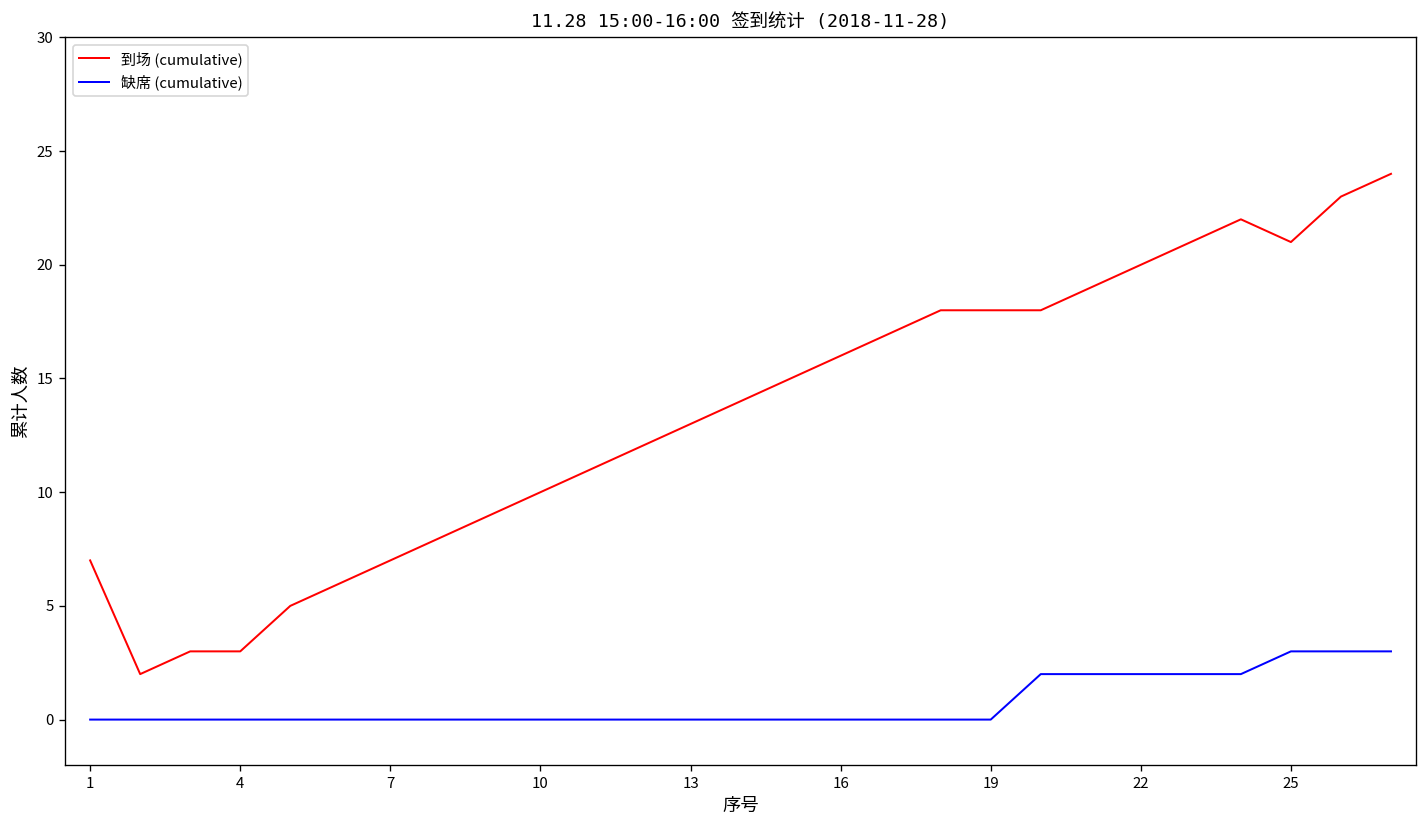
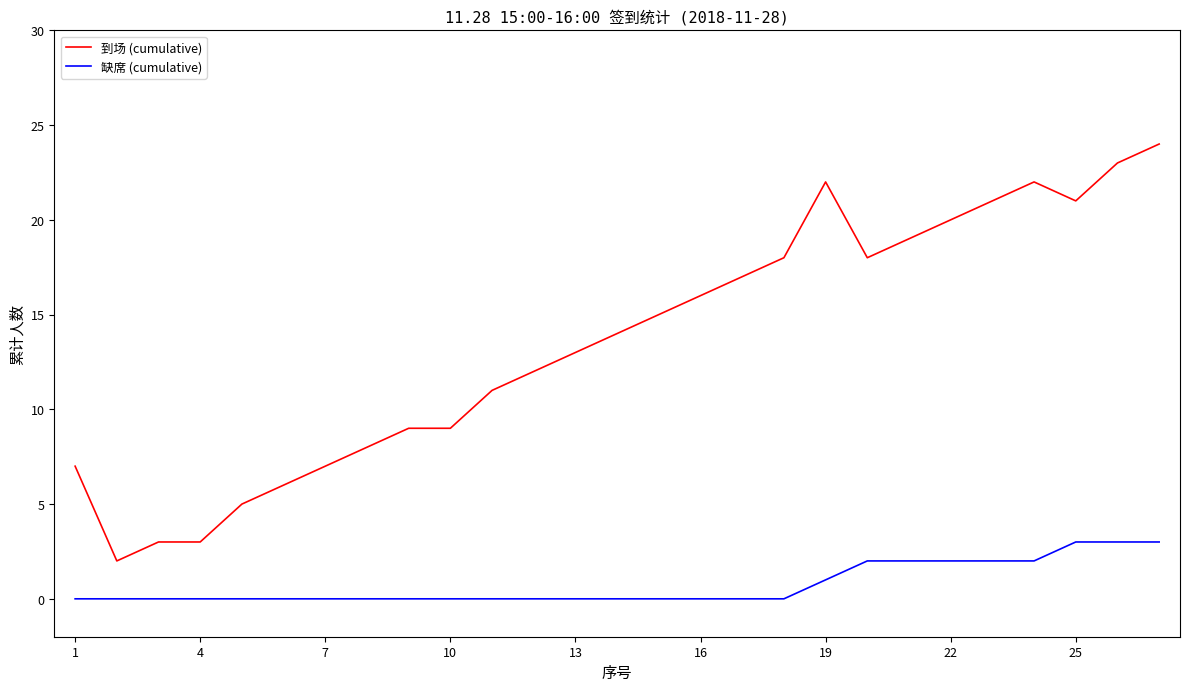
  {
    "到场 (cumulative)": {
      "1": 7,
      "4": 3,
      "7": 7,
-     "10": 10,
+     "10": 9,
      "13": 13,
      "16": 16,
-     "19": 18,
+     "19": 22,
      "22": 20,
      "25": 21
    },
    "缺席 (cumulative)": {
      "1": 0,
      "4": 0,
      "7": 0,
      "10": 0,
      "13": 0,
      "16": 0,
-     "19": 0,
+     "19": 1,
      "22": 2,
      "25": 3
    }
  }
